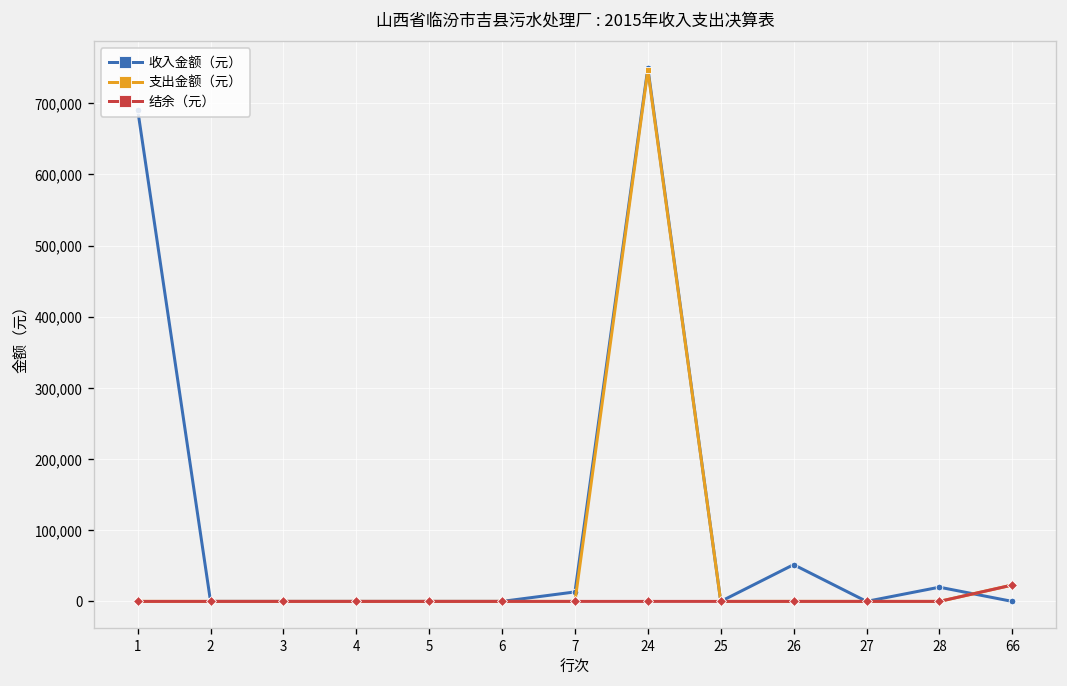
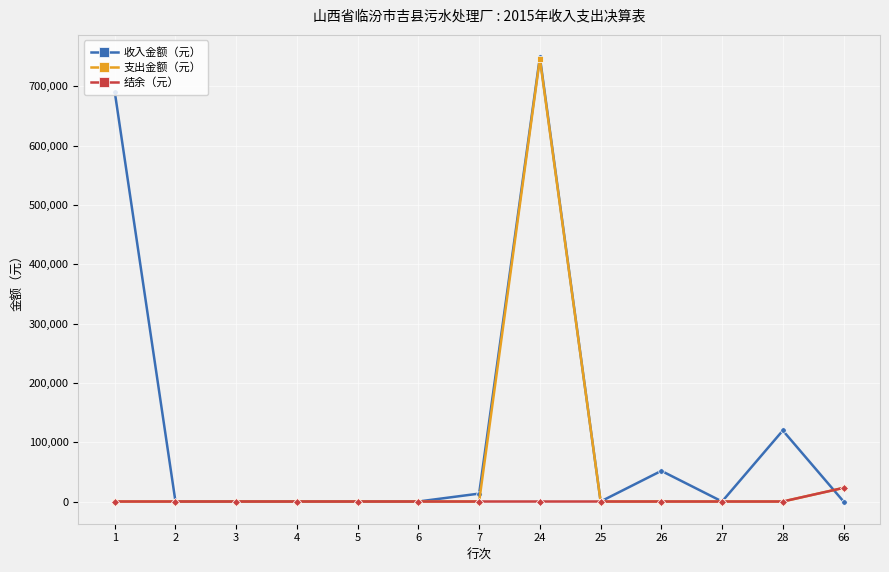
  {
    "收入金额（元）": {
      "7": "10,000",
      "26": "50,000",
-     "28": "20,000",
+     "28": "120,000",
      "66": "0"
    },
    "结余（元）": {
      "24": "0"
    }
  }
